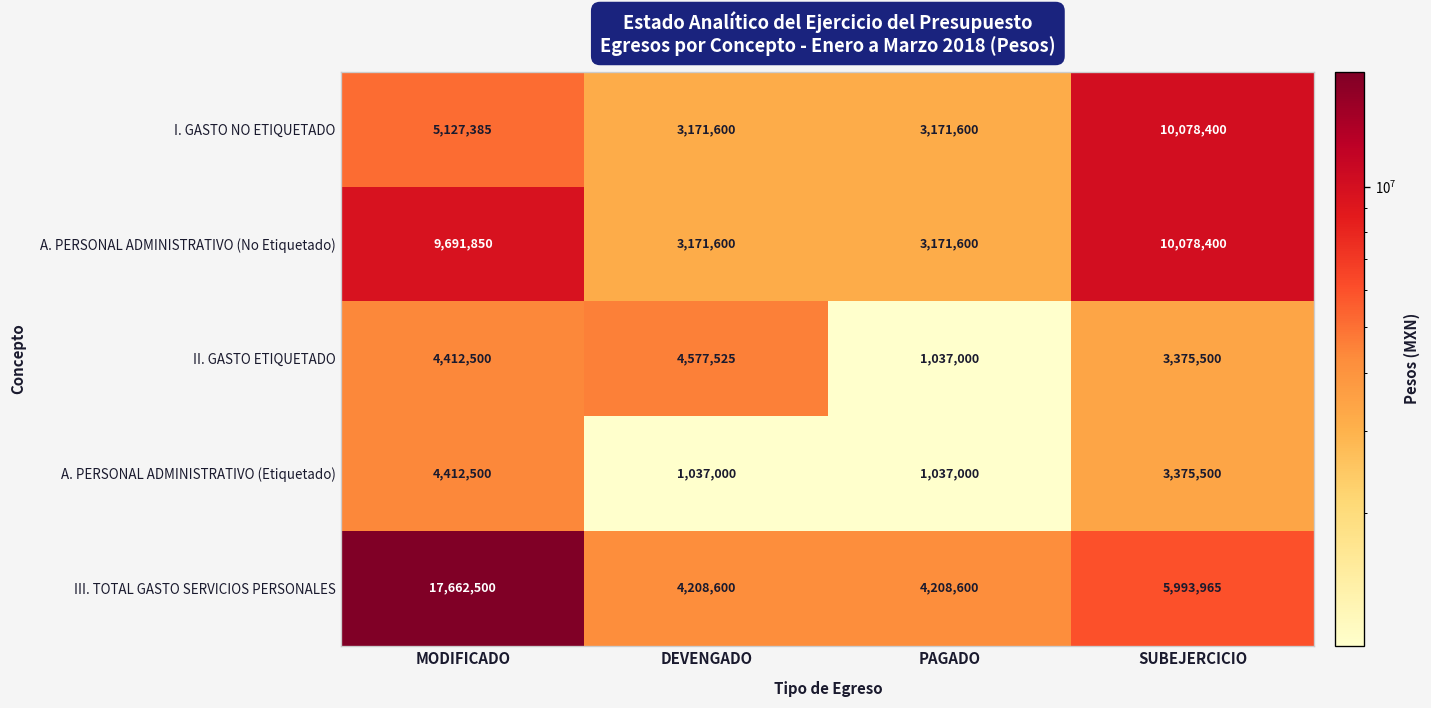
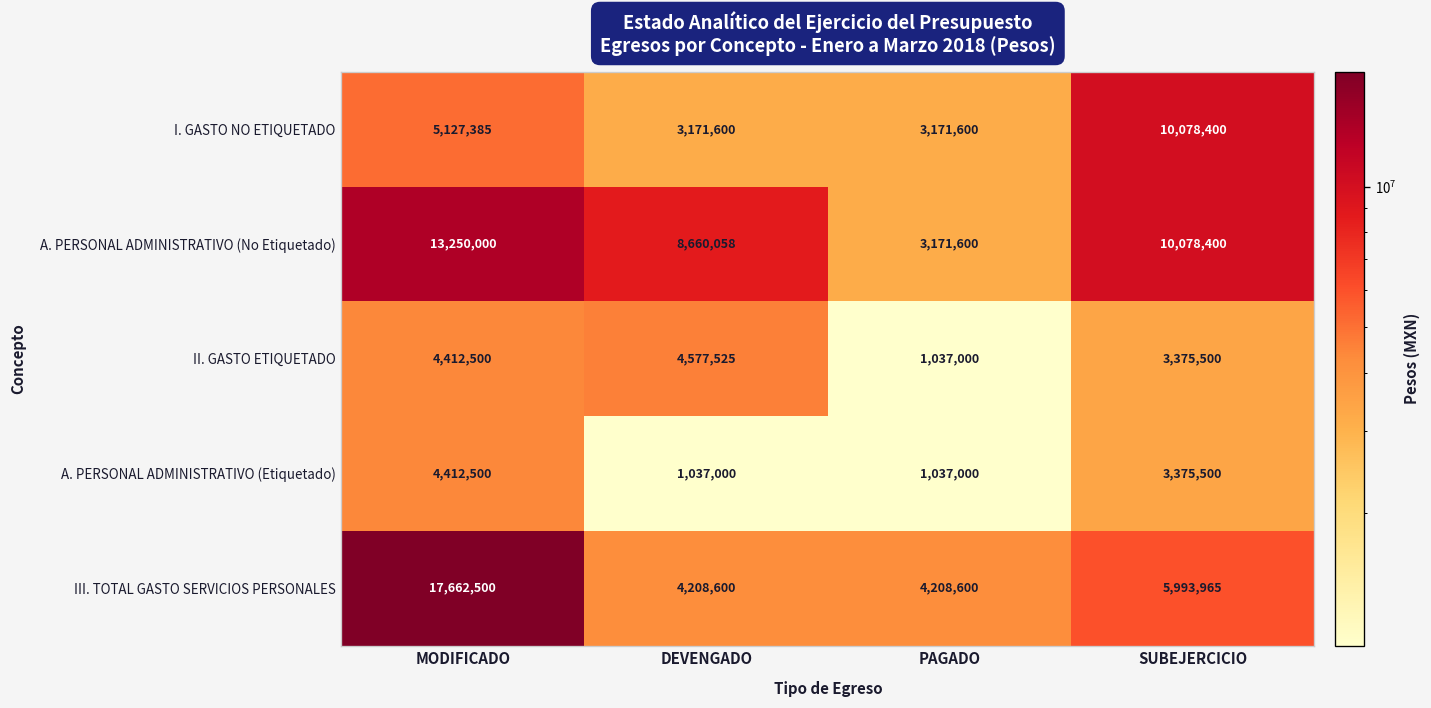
  {
    "I. GASTO NO ETIQUETADO": {
      "MODIFICADO": "5,127,385",
      "DEVENGADO": "3,171,600",
      "PAGADO": "3,171,600",
      "SUBEJERCICIO": "10,078,400"
    },
    "A. PERSONAL ADMINISTRATIVO (No Etiquetado)": {
-     "MODIFICADO": "9,691,850",
-     "DEVENGADO": "3,171,600",
+     "MODIFICADO": "13,250,000",
+     "DEVENGADO": "8,660,058",
      "PAGADO": "3,171,600",
      "SUBEJERCICIO": "10,078,400"
    },
    "II. GASTO ETIQUETADO": {
      "MODIFICADO": "4,412,500",
      "DEVENGADO": "4,577,525",
      "PAGADO": "1,037,000",
      "SUBEJERCICIO": "3,375,500"
    },
    "A. PERSONAL ADMINISTRATIVO (Etiquetado)": {
      "MODIFICADO": "4,412,500",
      "DEVENGADO": "1,037,000",
      "PAGADO": "1,037,000",
      "SUBEJERCICIO": "3,375,500"
    },
    "III. TOTAL GASTO SERVICIOS PERSONALES": {
      "MODIFICADO": "17,662,500",
      "DEVENGADO": "4,208,600",
      "PAGADO": "4,208,600",
      "SUBEJERCICIO": "5,993,965"
    }
  }
